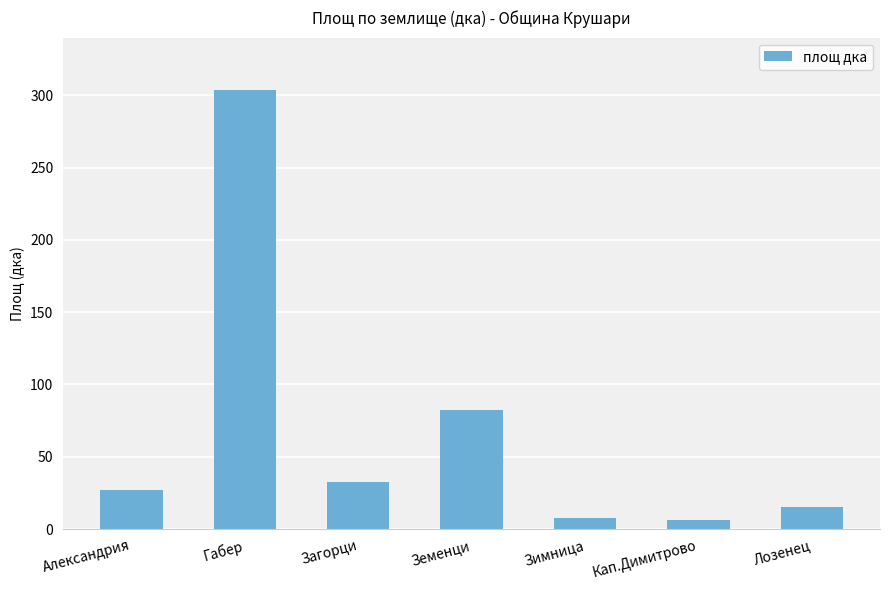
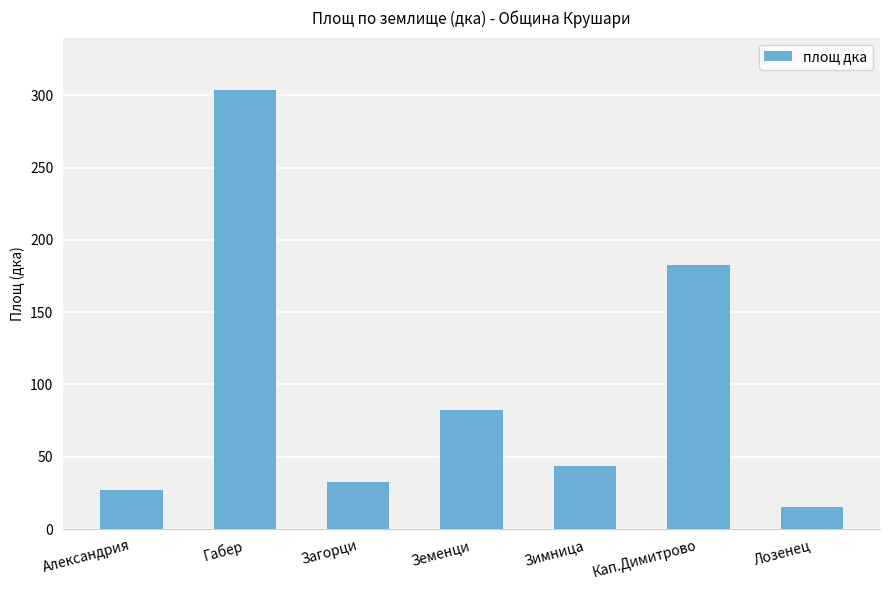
  {
    "Александрия": 27,
    "Габер": 304,
    "Загорци": 33,
    "Земенци": 82,
-   "Зимница": 8,
-   "Кап.Димитрово": 6,
+   "Зимница": 44,
+   "Кап.Димитрово": 182,
    "Лозенец": 15
  }
